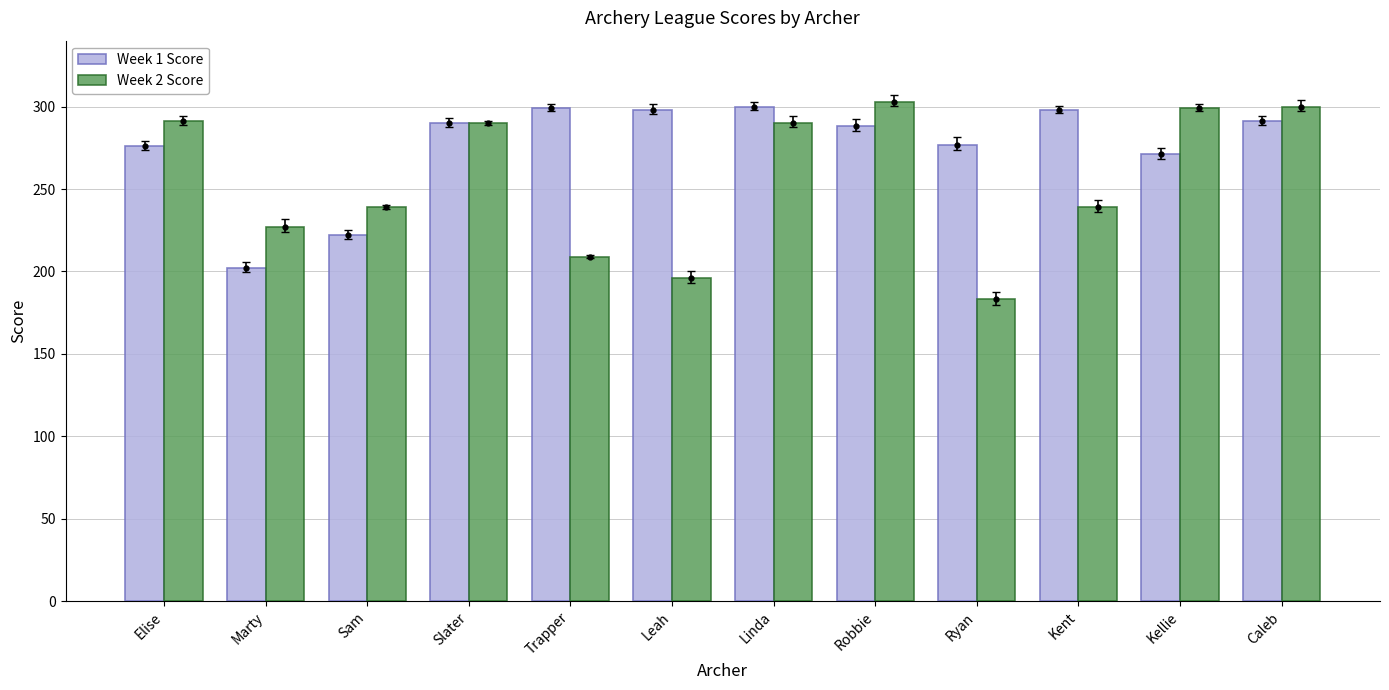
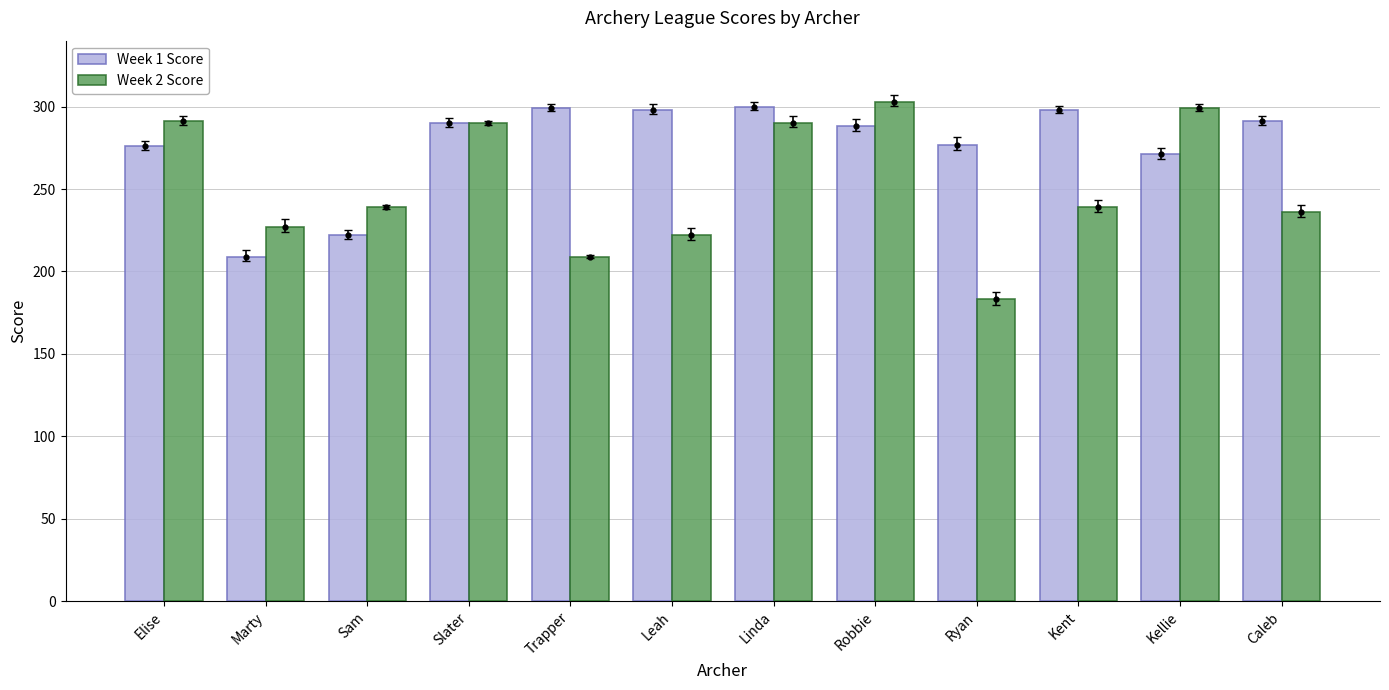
  {
    "Week 1 Score": {
      "Elise": 276,
-     "Marty": 202,
+     "Marty": 209,
      "Sam": 222,
      "Slater": 290,
      "Trapper": 299,
      "Leah": 298,
      "Linda": 300,
      "Robbie": 288,
      "Ryan": 277,
      "Kent": 298,
      "Kellie": 271,
      "Caleb": 291
    },
    "Week 2 Score": {
      "Elise": 291,
      "Marty": 227,
      "Sam": 239,
      "Slater": 290,
      "Trapper": 209,
-     "Leah": 196,
+     "Leah": 222,
      "Linda": 290,
      "Robbie": 303,
      "Ryan": 183,
      "Kent": 239,
      "Kellie": 299,
-     "Caleb": 300
+     "Caleb": 236
    }
  }
